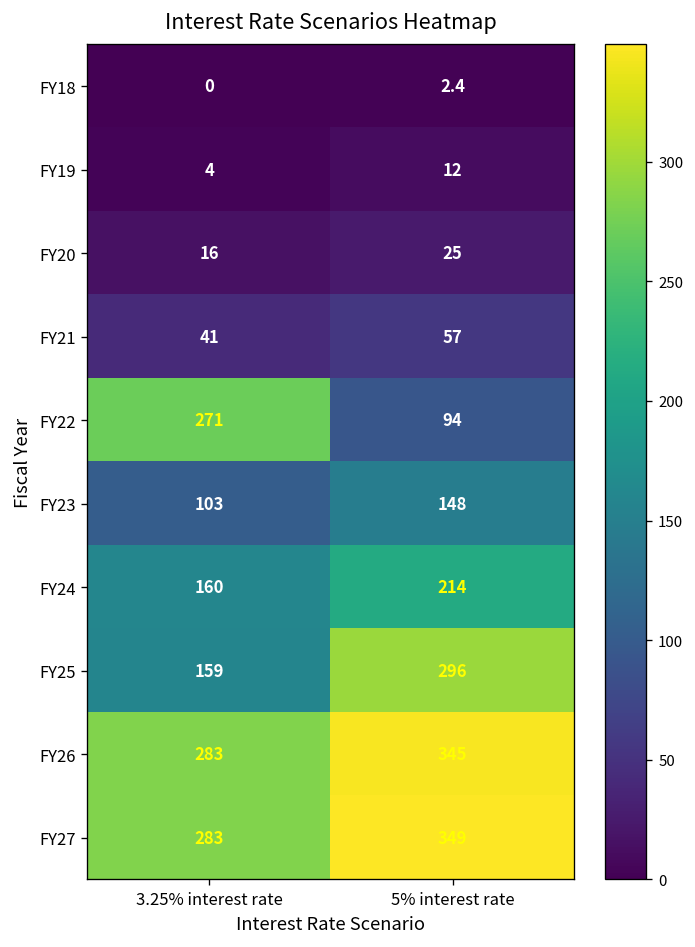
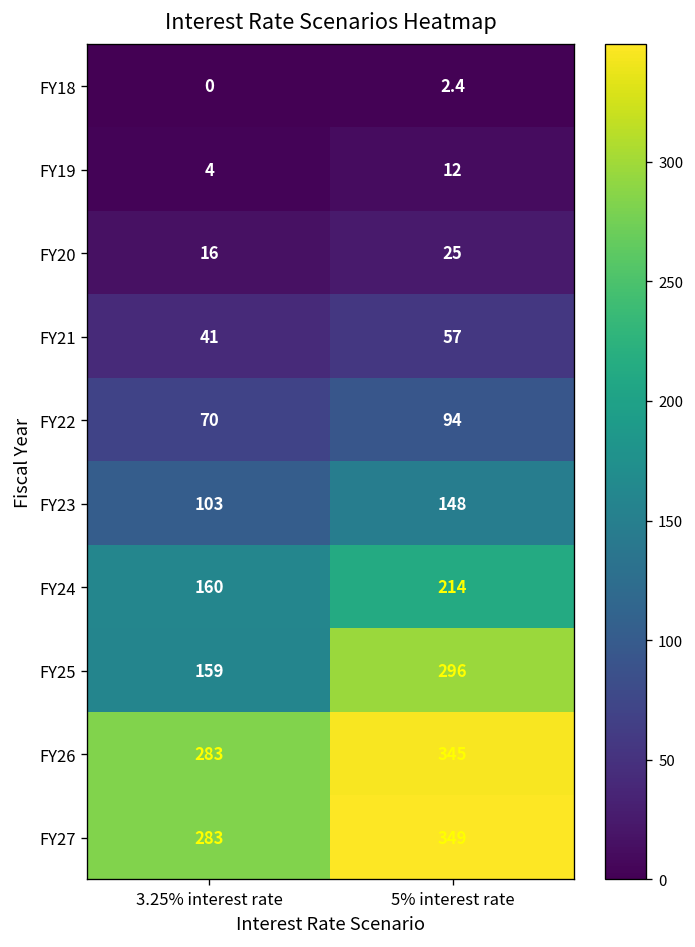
  {
    "FY18": {
      "3.25% interest rate": 0,
      "5% interest rate": 2.4
    },
    "FY19": {
      "3.25% interest rate": 4,
      "5% interest rate": 12
    },
    "FY20": {
      "3.25% interest rate": 16,
      "5% interest rate": 25
    },
    "FY21": {
      "3.25% interest rate": 41,
      "5% interest rate": 57
    },
    "FY22": {
-     "3.25% interest rate": 271,
+     "3.25% interest rate": 70,
      "5% interest rate": 94
    },
    "FY23": {
      "3.25% interest rate": 103,
      "5% interest rate": 148
    },
    "FY24": {
      "3.25% interest rate": 160,
      "5% interest rate": 214
    },
    "FY25": {
      "3.25% interest rate": 159,
      "5% interest rate": 296
    },
    "FY26": {
      "3.25% interest rate": 283
    },
    "FY27": {
      "3.25% interest rate": 283
    }
  }
